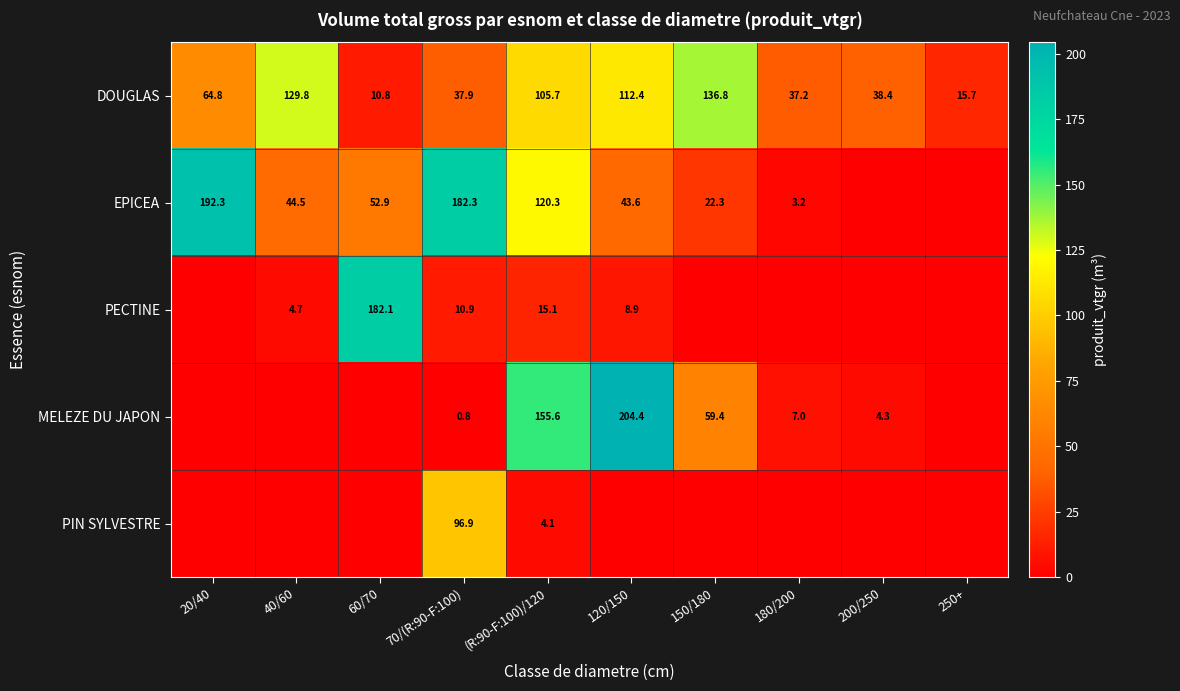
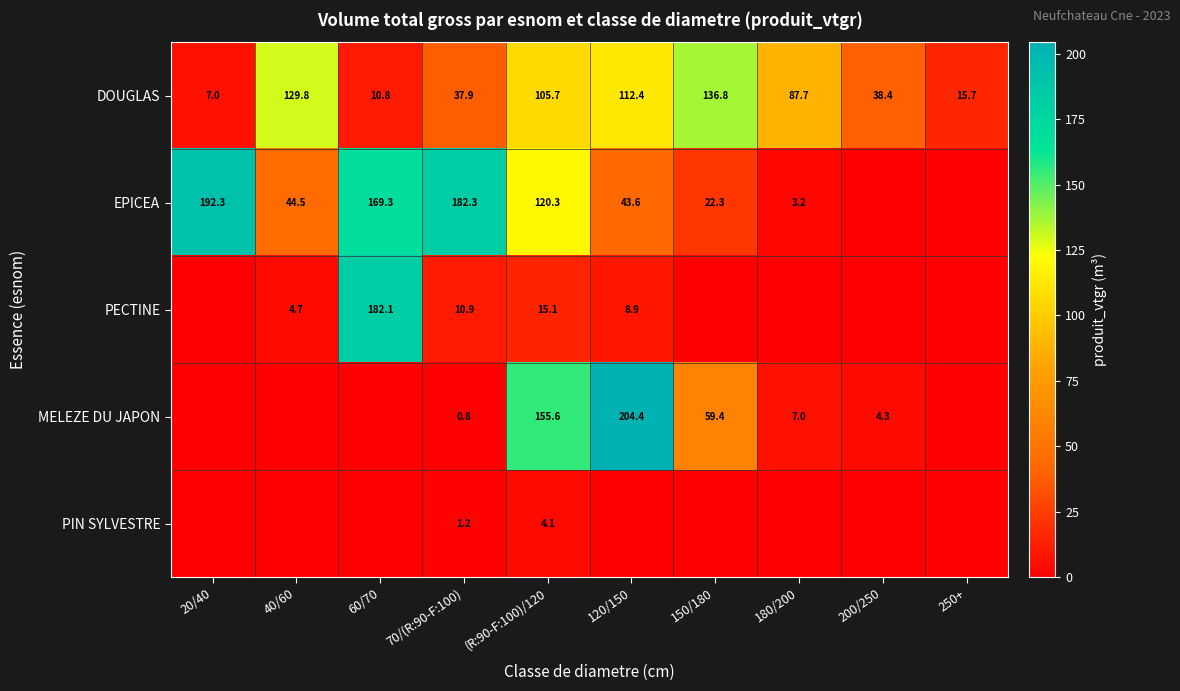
  {
    "DOUGLAS": {
-     "20/40": 64.8,
+     "20/40": 7.0,
      "40/60": 129.8,
      "60/70": 10.8,
      "70/(R:90-F:100)": 37.9,
      "(R:90-F:100)/120": 105.7,
      "120/150": 112.4,
      "150/180": 136.8,
-     "180/200": 37.2,
+     "180/200": 87.7,
      "200/250": 38.4,
      "250+": 15.7
    },
    "EPICEA": {
      "20/40": 192.3,
      "40/60": 44.5,
-     "60/70": 52.9,
+     "60/70": 169.3,
      "70/(R:90-F:100)": 182.3,
      "(R:90-F:100)/120": 120.3,
      "120/150": 43.6,
      "150/180": 22.3,
      "180/200": 3.2
    },
    "PECTINE": {
      "40/60": 4.7,
      "60/70": 182.1,
      "70/(R:90-F:100)": 10.9,
      "(R:90-F:100)/120": 15.1,
      "120/150": 8.9
    },
    "MELEZE DU JAPON": {
      "70/(R:90-F:100)": 0.8,
      "(R:90-F:100)/120": 155.6,
      "120/150": 204.4,
      "150/180": 59.4,
      "180/200": 7.0,
      "200/250": 4.3
    },
    "PIN SYLVESTRE": {
-     "70/(R:90-F:100)": 96.9,
+     "70/(R:90-F:100)": 1.2,
      "(R:90-F:100)/120": 4.1
    }
  }
